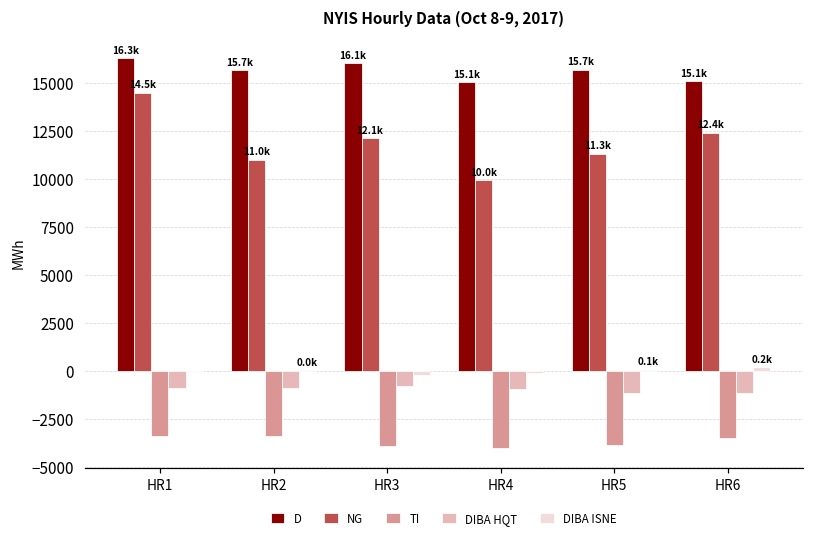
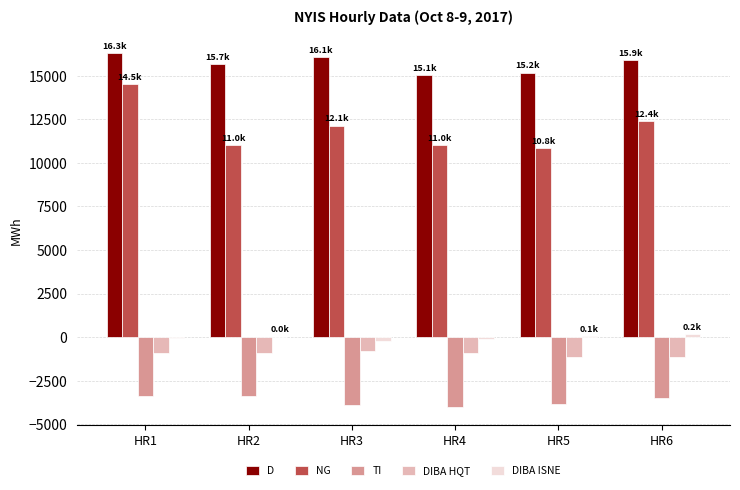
  {
    "D": {
      "HR1": "16.3k",
      "HR2": "15.7k",
      "HR3": "16.1k",
      "HR4": "15.1k",
-     "HR5": "15.7k",
-     "HR6": "15.1k"
+     "HR5": "15.2k",
+     "HR6": "15.9k"
    },
    "NG": {
      "HR1": "14.5k",
      "HR2": "11.0k",
      "HR3": "12.1k",
-     "HR4": "10.0k",
-     "HR5": "11.3k",
+     "HR4": "11.0k",
+     "HR5": "10.8k",
      "HR6": "12.4k"
    }
  }
